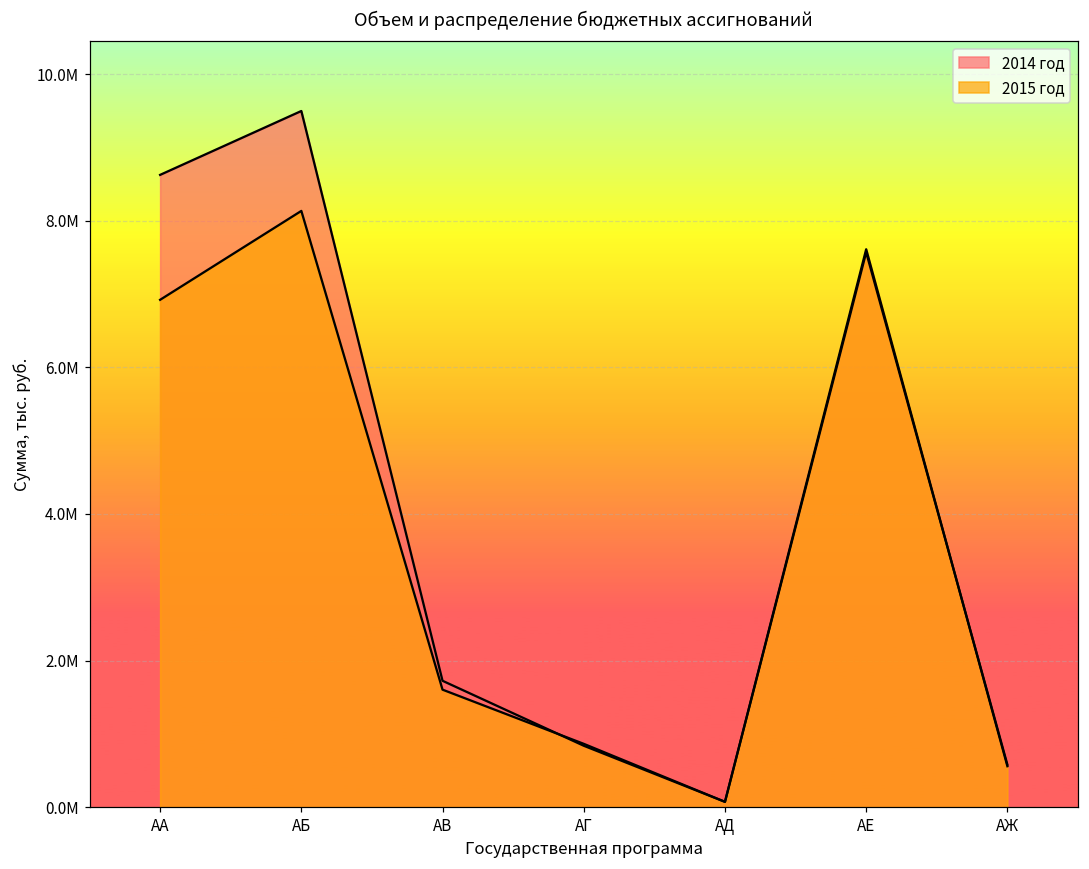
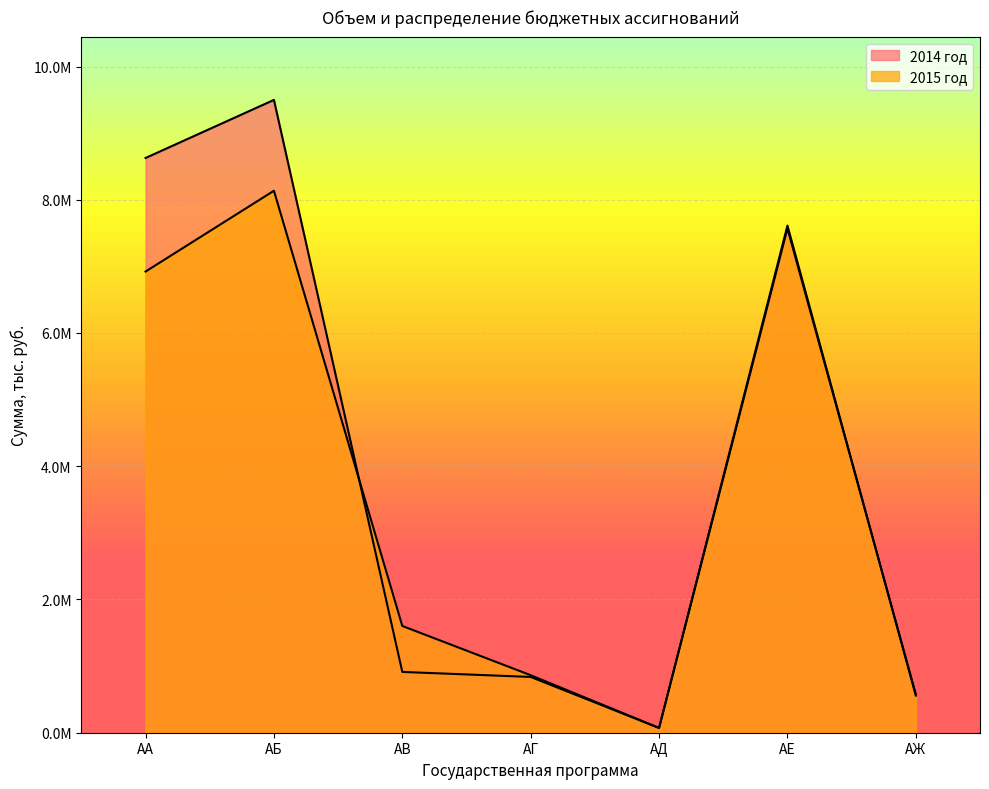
  {
    "2014 год": {
      "АА": 8600000,
      "АБ": 9500000,
-     "АВ": 1700000,
+     "АВ": 900000,
      "АЕ": 7600000
    },
    "2015 год": {
      "АА": 6900000,
      "АБ": 8100000,
      "АВ": 1600000,
      "АЕ": 7600000
    }
  }
